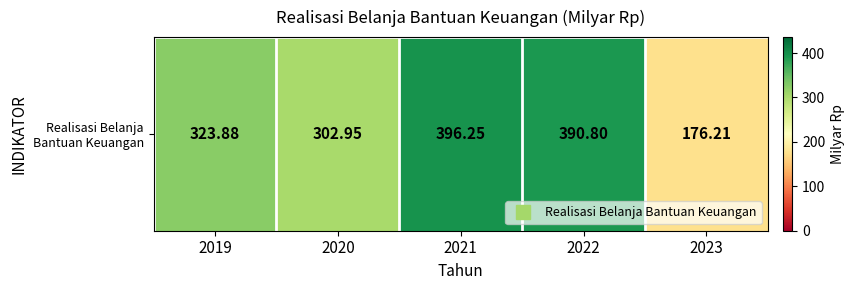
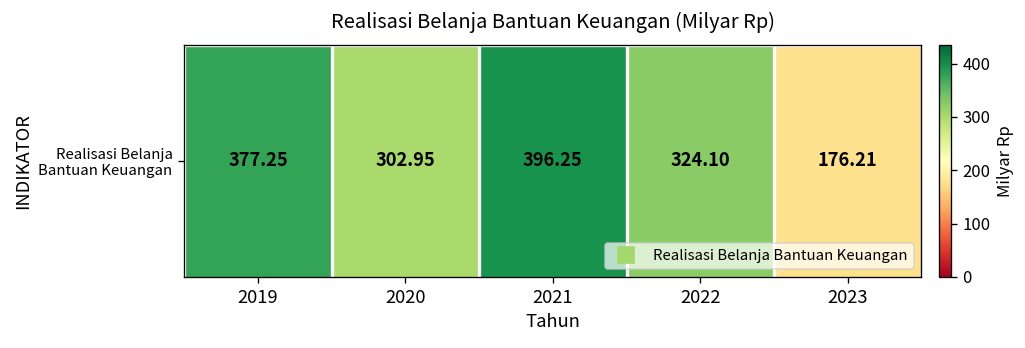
  {
    "Realisasi Belanja Bantuan Keuangan": {
-     "2019": 323.88,
+     "2019": 377.25,
      "2020": 302.95,
      "2021": 396.25,
-     "2022": 390.80,
+     "2022": 324.10,
      "2023": 176.21
    }
  }
